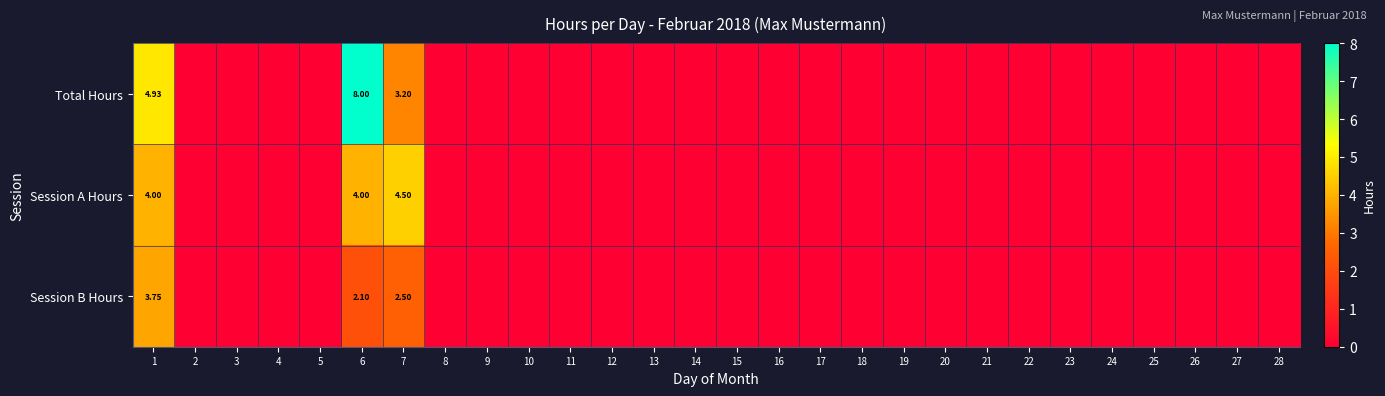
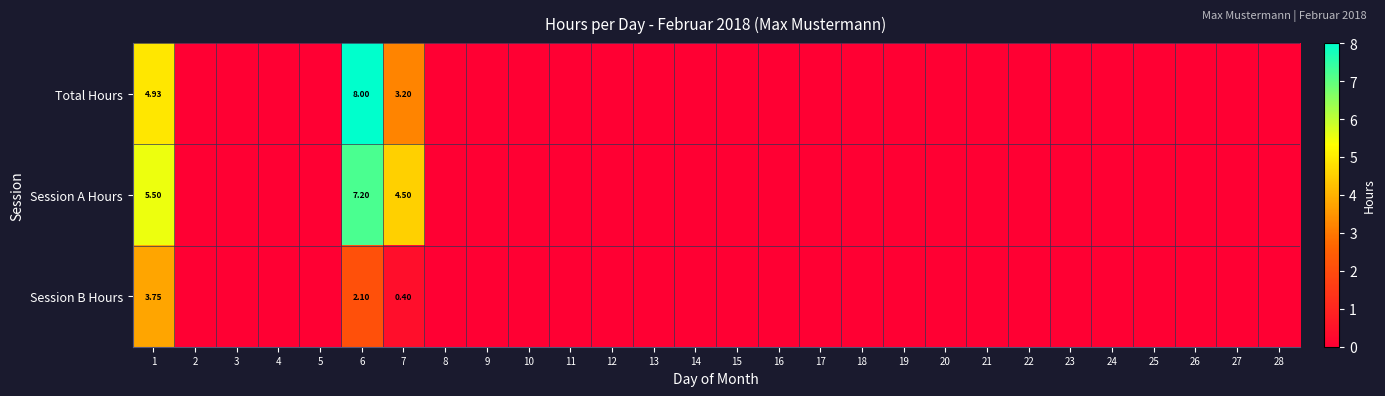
  {
    "Total Hours": {
      "1": 4.93,
      "6": 8.00,
      "7": 3.20
    },
    "Session A Hours": {
-     "1": 4.00,
-     "6": 4.00,
+     "1": 5.50,
+     "6": 7.20,
      "7": 4.50
    },
    "Session B Hours": {
      "1": 3.75,
      "6": 2.10,
-     "7": 2.50
+     "7": 0.40
    }
  }
